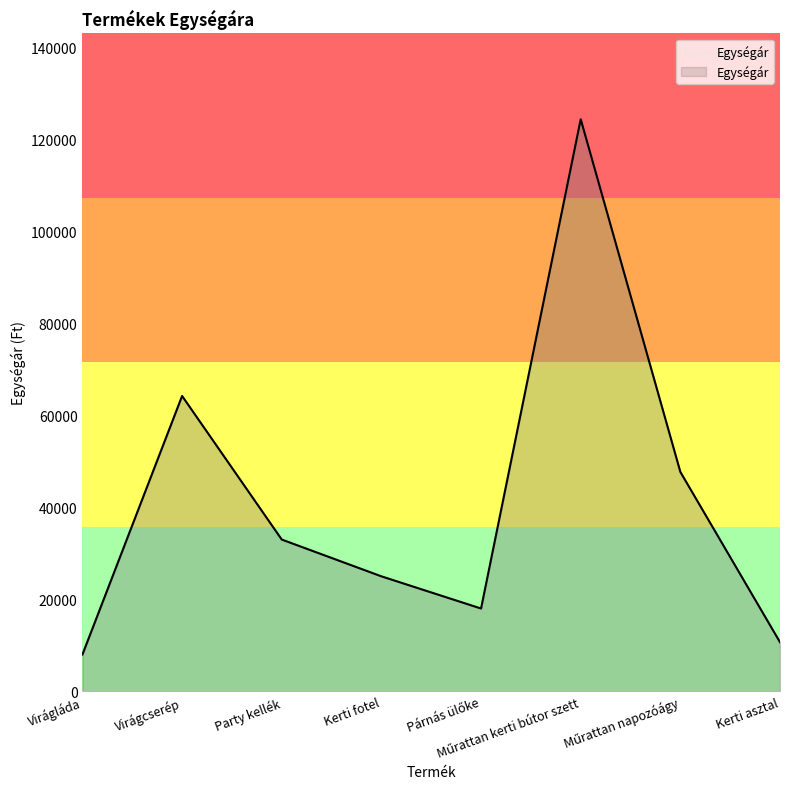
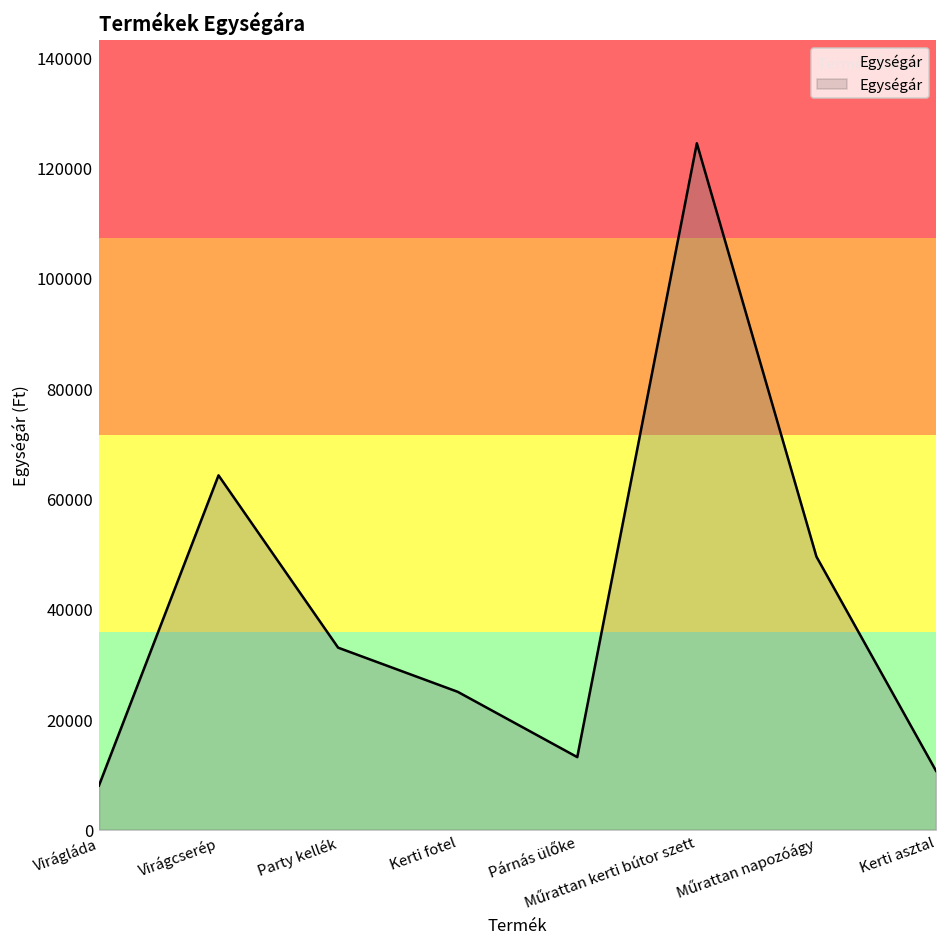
  {
    "Virágláda": 8000,
    "Virágcserép": 64000,
    "Party kellék": 33000,
    "Kerti fotel": 25000,
-   "Párnás ülőke": 18000,
+   "Párnás ülőke": 13000,
    "Műrattan kerti bútor szett": 124000,
-   "Műrattan napozóágy": 48000,
+   "Műrattan napozóágy": 49000,
    "Kerti asztal": 11000
  }
